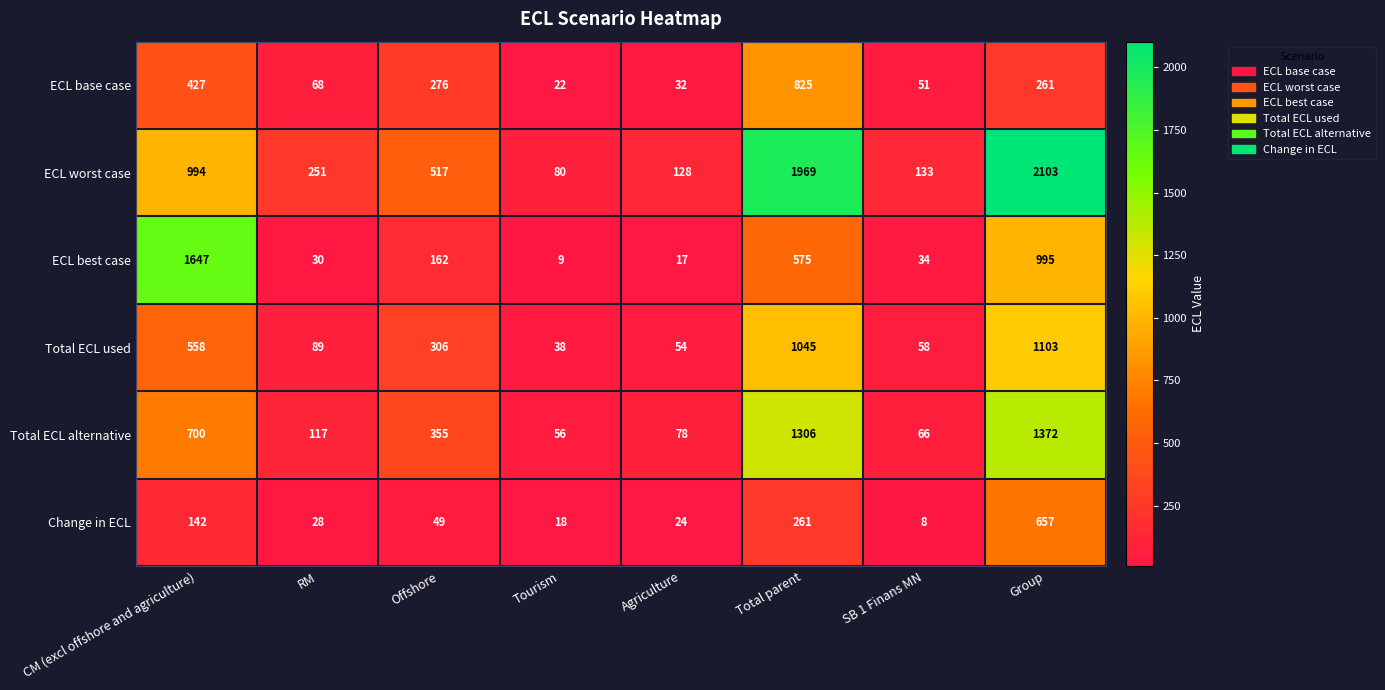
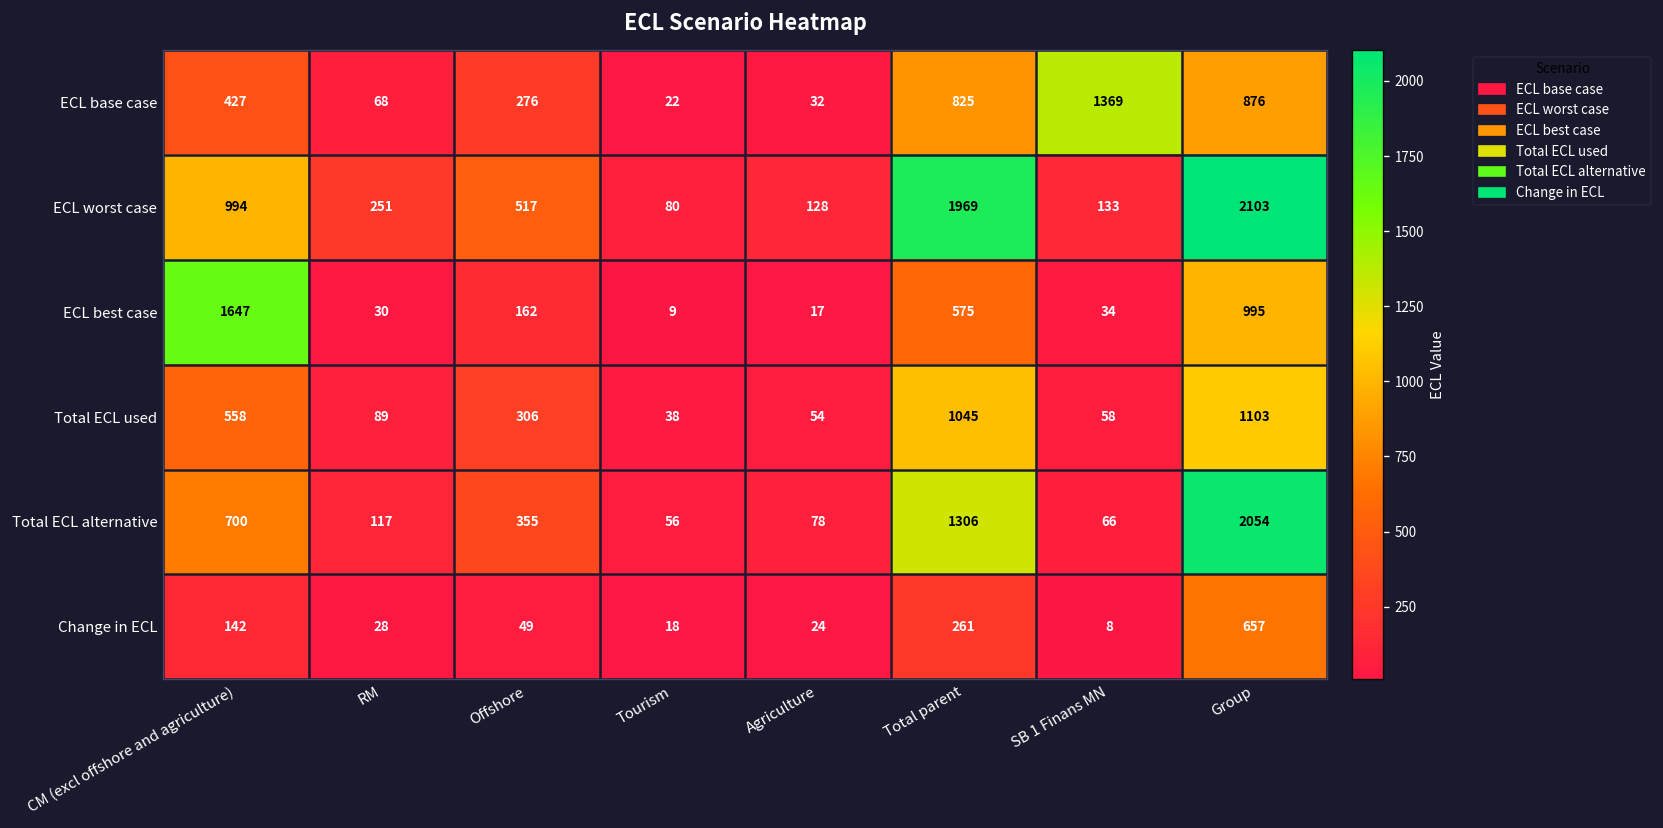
  {
    "ECL base case": {
      "CM (excl offshore and agriculture)": 427,
      "RM": 68,
      "Offshore": 276,
      "Tourism": 22,
      "Agriculture": 32,
      "Total parent": 825,
-     "SB 1 Finans MN": 51,
-     "Group": 261
+     "SB 1 Finans MN": 1369,
+     "Group": 876
    },
    "ECL worst case": {
      "CM (excl offshore and agriculture)": 994,
      "RM": 251,
      "Offshore": 517,
      "Tourism": 80,
      "Agriculture": 128,
      "Total parent": 1969,
      "SB 1 Finans MN": 133,
      "Group": 2103
    },
    "ECL best case": {
      "CM (excl offshore and agriculture)": 1647,
      "RM": 30,
      "Offshore": 162,
      "Tourism": 9,
      "Agriculture": 17,
      "Total parent": 575,
      "SB 1 Finans MN": 34,
      "Group": 995
    },
    "Total ECL used": {
      "CM (excl offshore and agriculture)": 558,
      "RM": 89,
      "Offshore": 306,
      "Tourism": 38,
      "Agriculture": 54,
      "Total parent": 1045,
      "SB 1 Finans MN": 58,
      "Group": 1103
    },
    "Total ECL alternative": {
      "CM (excl offshore and agriculture)": 700,
      "RM": 117,
      "Offshore": 355,
      "Tourism": 56,
      "Agriculture": 78,
      "Total parent": 1306,
      "SB 1 Finans MN": 66,
-     "Group": 1372
+     "Group": 2054
    },
    "Change in ECL": {
      "CM (excl offshore and agriculture)": 142,
      "RM": 28,
      "Offshore": 49,
      "Tourism": 18,
      "Agriculture": 24,
      "Total parent": 261,
      "SB 1 Finans MN": 8,
      "Group": 657
    }
  }
